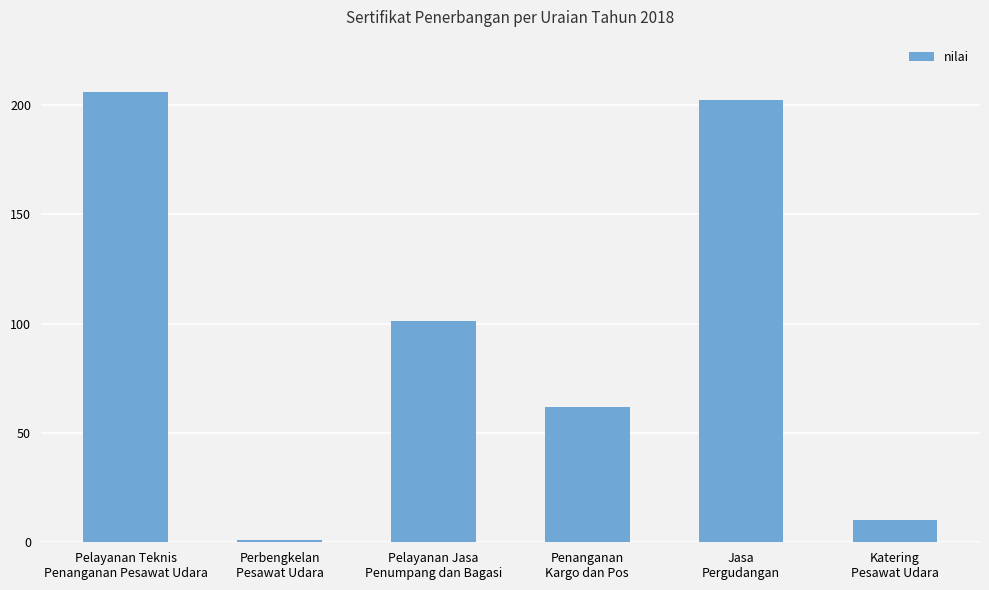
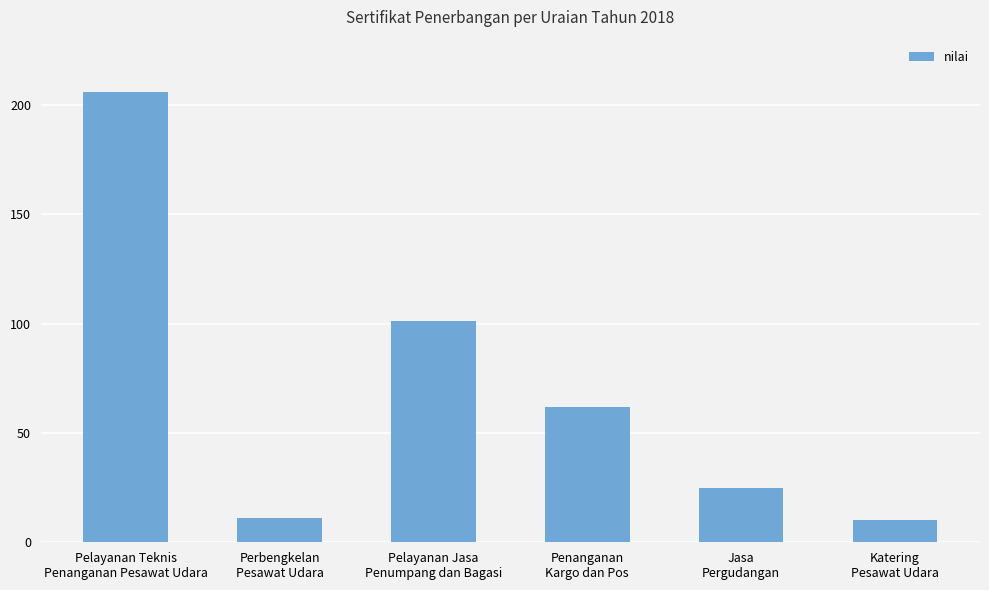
  {
    "Pelayanan Teknis Penanganan Pesawat Udara": 206,
-   "Perbengkelan Pesawat Udara": 1,
+   "Perbengkelan Pesawat Udara": 11,
    "Pelayanan Jasa Penumpang dan Bagasi": 101,
    "Penanganan Kargo dan Pos": 62,
-   "Jasa Pergudangan": 202,
+   "Jasa Pergudangan": 25,
    "Katering Pesawat Udara": 10
  }
